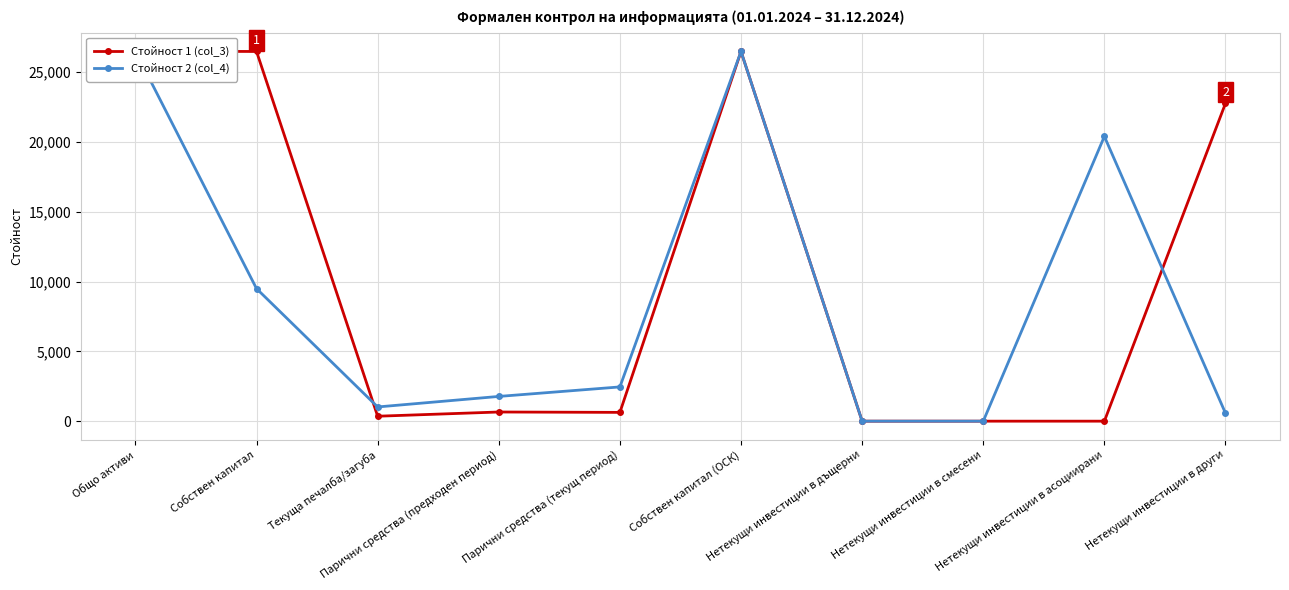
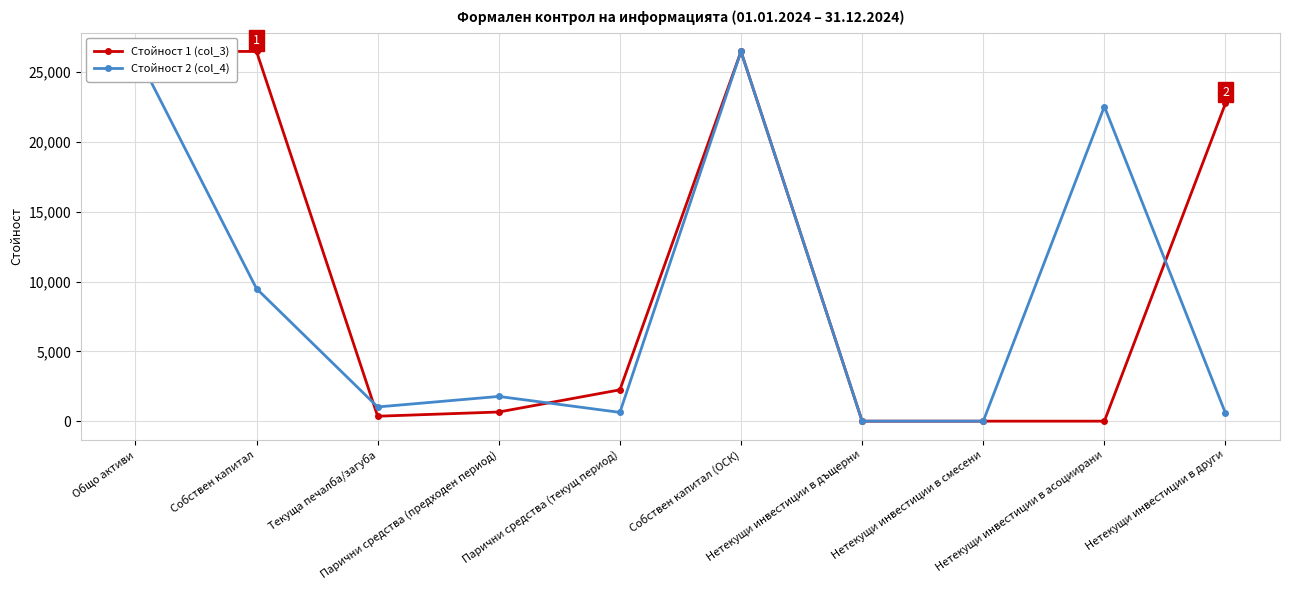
  {
    "Стойност 1 (col_3)": {
      "Текуща печалба/загуба": "400",
      "Парични средства (предходен период)": "700",
-     "Парични средства (текущ период)": "600",
+     "Парични средства (текущ период)": "2,200",
      "Нетекущи инвестиции в асоциирани": "0"
    },
    "Стойност 2 (col_4)": {
      "Собствен капитал": "9,500",
      "Текуща печалба/загуба": "1,000",
      "Парични средства (предходен период)": "1,800",
-     "Парични средства (текущ период)": "2,500",
-     "Нетекущи инвестиции в асоциирани": "20,400",
+     "Парични средства (текущ период)": "600",
+     "Нетекущи инвестиции в асоциирани": "22,500",
      "Нетекущи инвестиции в други": "600"
    }
  }
